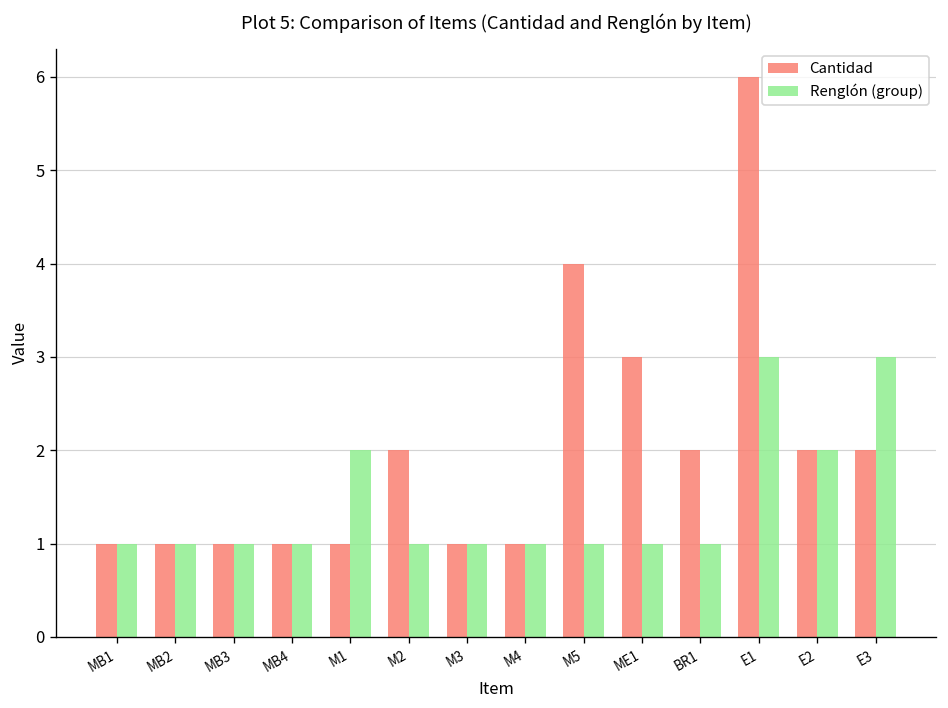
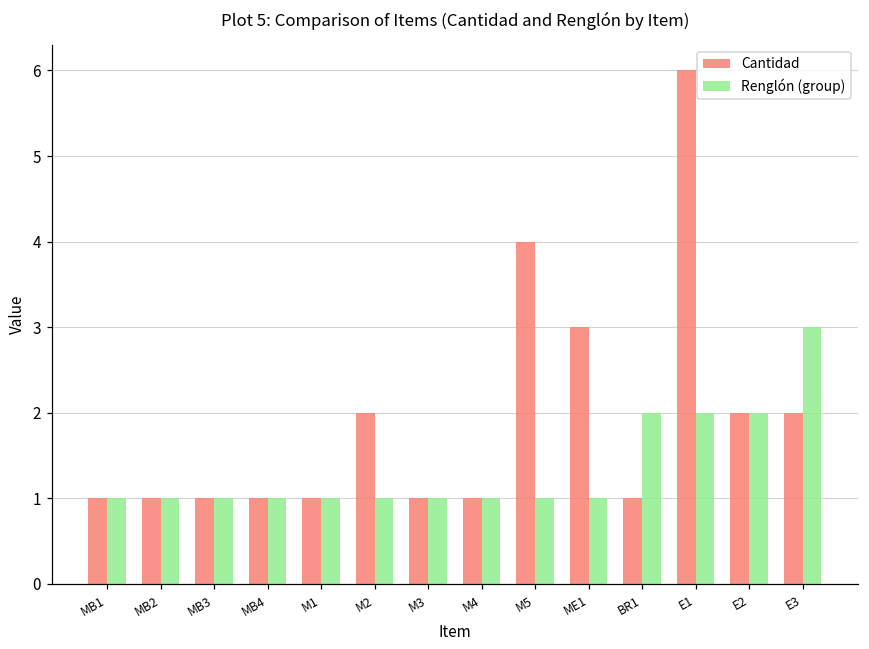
  {
    "Cantidad": {
      "MB1": 1,
      "MB2": 1,
      "MB3": 1,
      "MB4": 1,
      "M1": 1,
      "M2": 2,
      "M3": 1,
      "M4": 1,
      "M5": 4,
      "ME1": 3,
-     "BR1": 2,
+     "BR1": 1,
      "E1": 6,
      "E2": 2,
      "E3": 2
    },
    "Renglón (group)": {
      "MB1": 1,
      "MB2": 1,
      "MB3": 1,
      "MB4": 1,
-     "M1": 2,
+     "M1": 1,
      "M2": 1,
      "M3": 1,
      "M4": 1,
      "M5": 1,
      "ME1": 1,
-     "BR1": 1,
-     "E1": 3,
+     "BR1": 2,
+     "E1": 2,
      "E2": 2,
      "E3": 3
    }
  }
